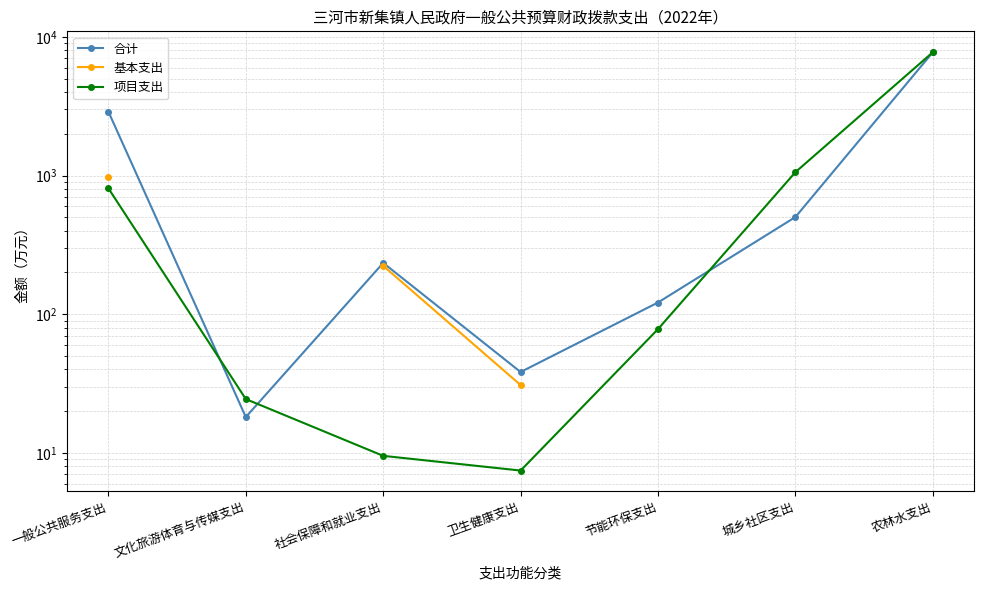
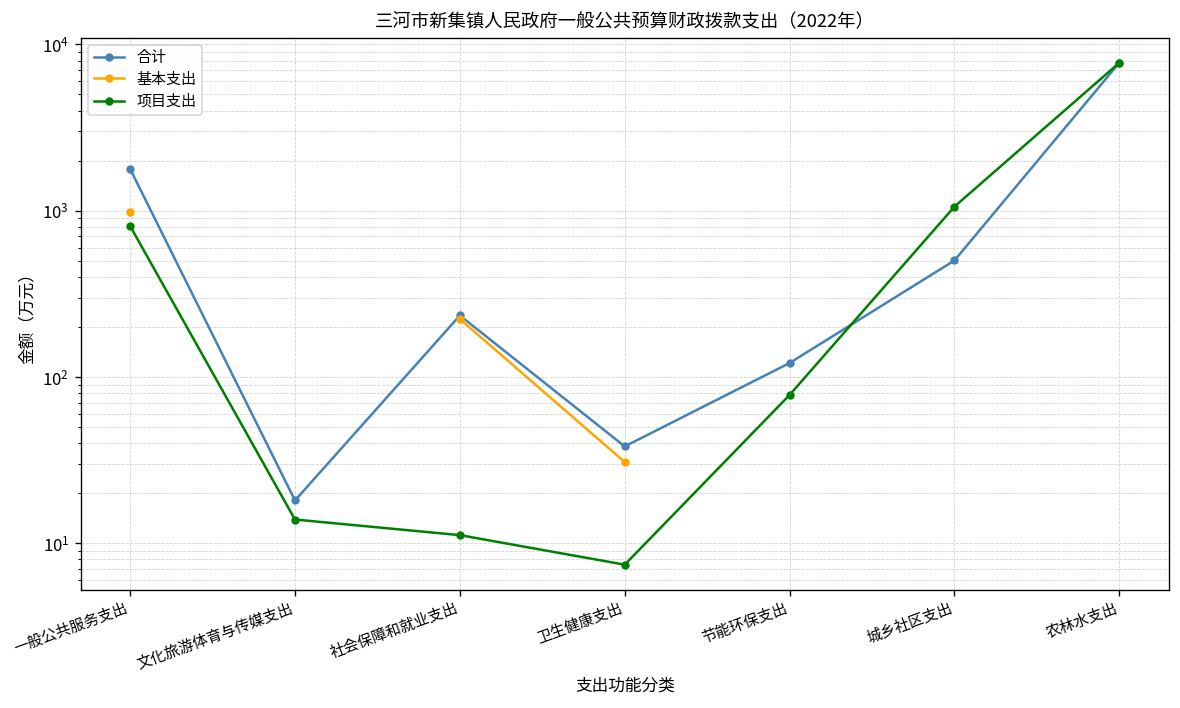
  {
    "合计": {
-     "一般公共服务支出": 2900,
+     "一般公共服务支出": 1800,
      "文化旅游体育与传媒支出": 18,
      "社会保障和就业支出": 230,
      "卫生健康支出": 38,
      "节能环保支出": 120,
      "城乡社区支出": 500
    },
    "基本支出": {
      "一般公共服务支出": 1000,
      "社会保障和就业支出": 220,
      "卫生健康支出": 31
    },
    "项目支出": {
      "一般公共服务支出": 800,
-     "文化旅游体育与传媒支出": 24,
-     "社会保障和就业支出": 10,
+     "文化旅游体育与传媒支出": 14,
+     "社会保障和就业支出": 11,
      "卫生健康支出": 7,
      "节能环保支出": 80,
      "城乡社区支出": 1100
    }
  }
